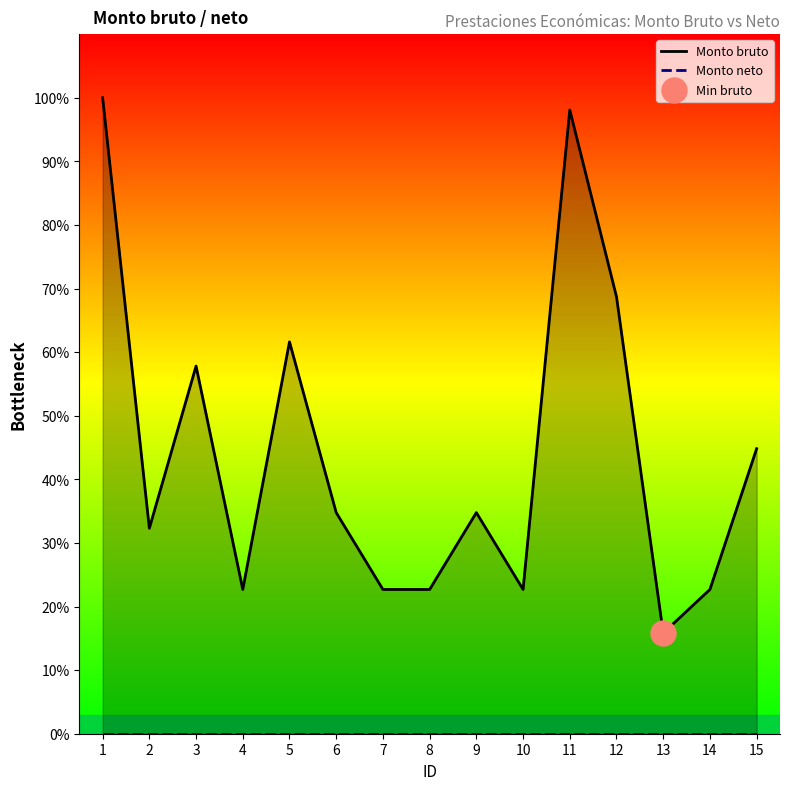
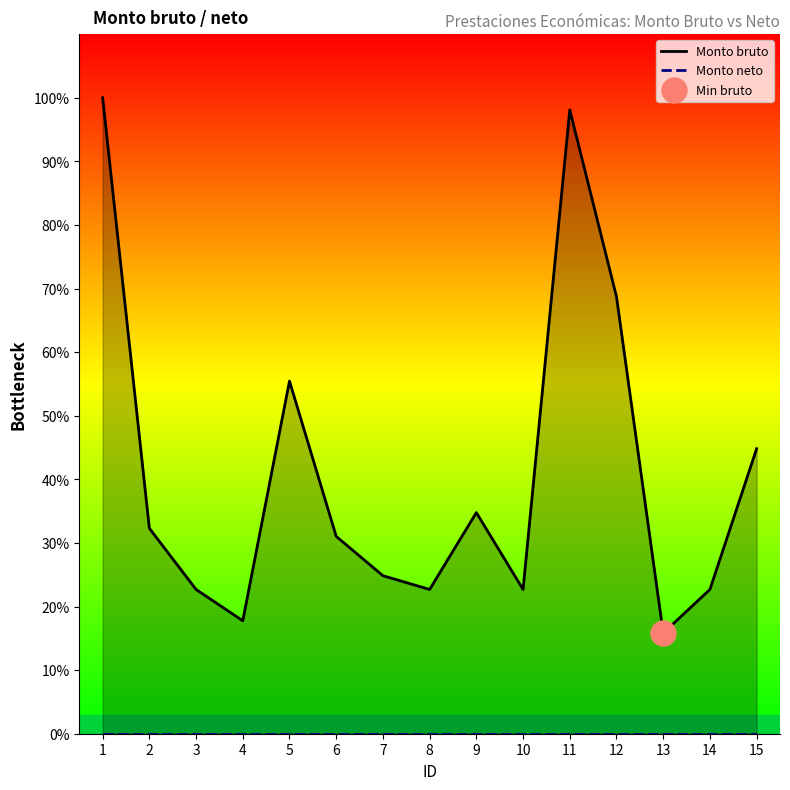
  {
    "Monto bruto": {
      "1": "100%",
      "2": "32%",
-     "3": "58%",
-     "4": "23%",
-     "5": "62%",
-     "6": "35%",
-     "7": "23%",
+     "3": "23%",
+     "4": "18%",
+     "5": "55%",
+     "6": "31%",
+     "7": "25%",
      "8": "23%",
      "9": "35%",
      "10": "23%",
      "11": "98%",
      "12": "69%",
      "14": "23%",
      "15": "45%"
    }
  }
